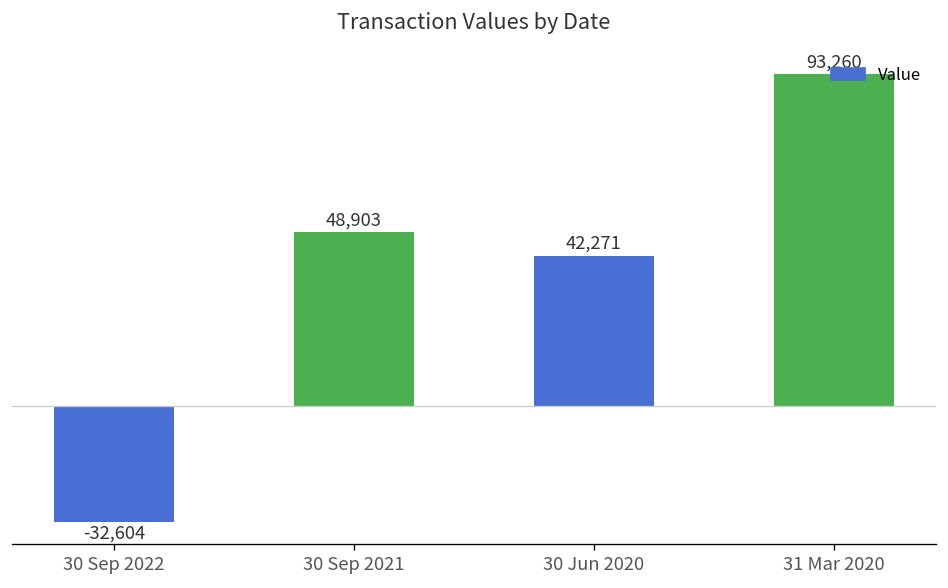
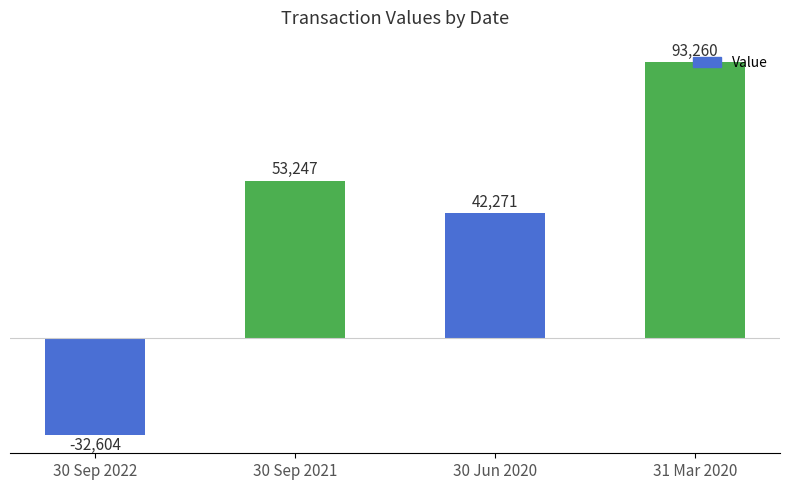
  {
    "30 Sep 2022": "-32,604",
-   "30 Sep 2021": "48,903",
+   "30 Sep 2021": "53,247",
    "30 Jun 2020": "42,271",
    "31 Mar 2020": "93,260"
  }
